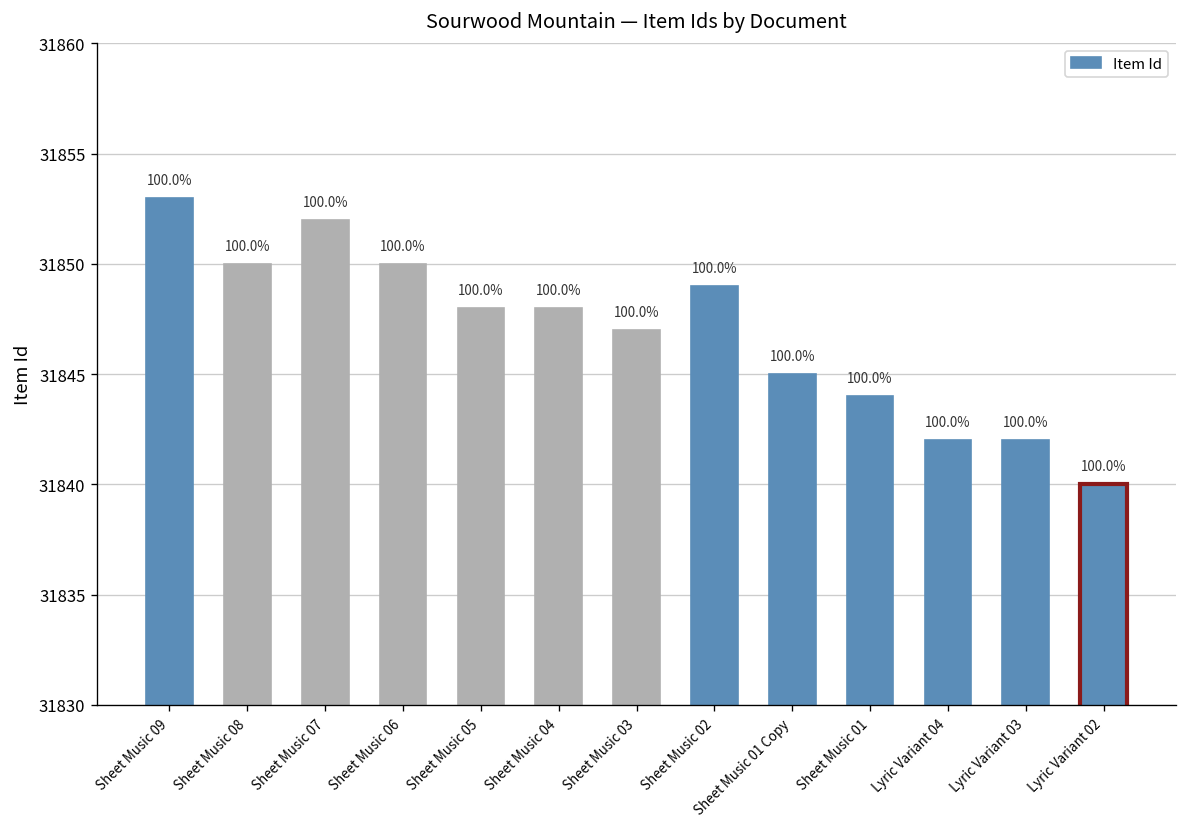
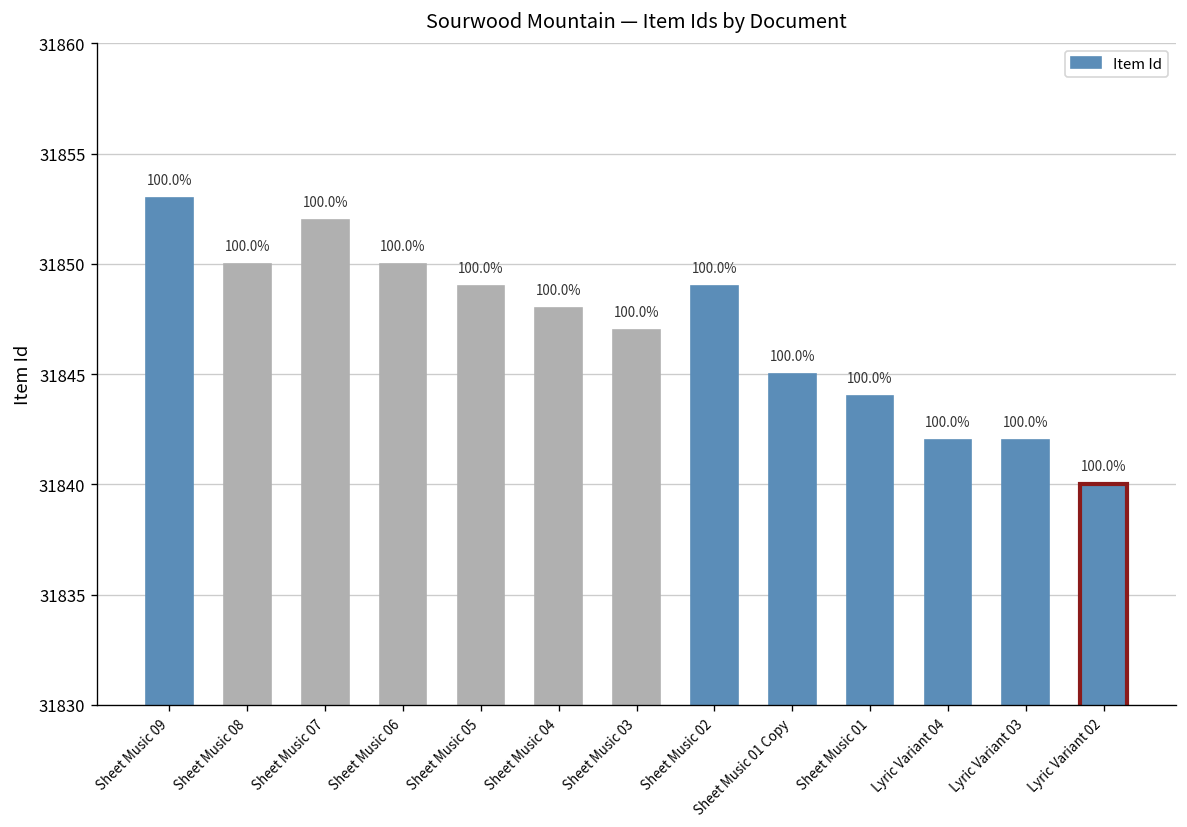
  {
-   "Sheet Music 05": 31848
+   "Sheet Music 05": 31849
  }
